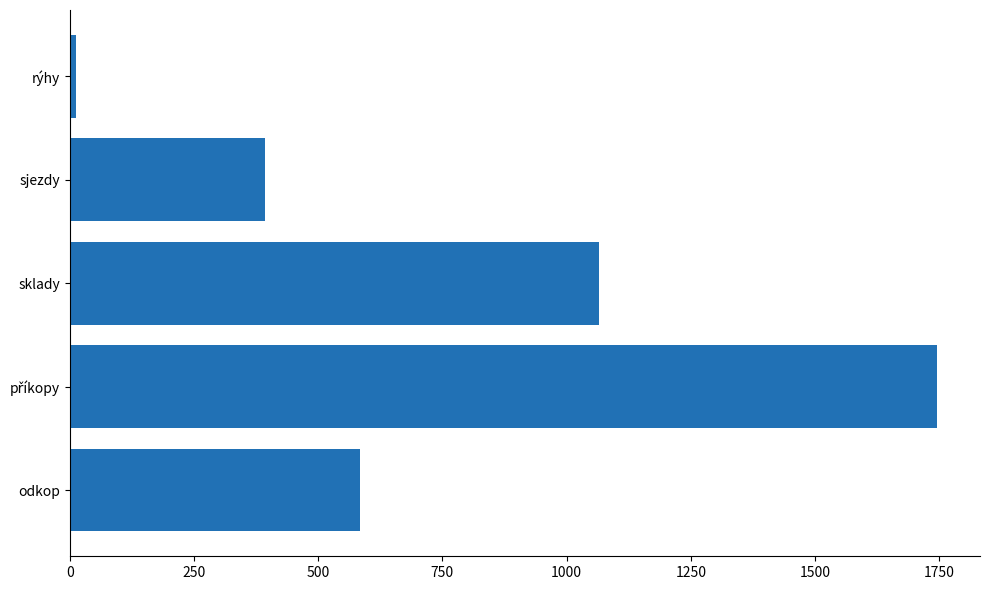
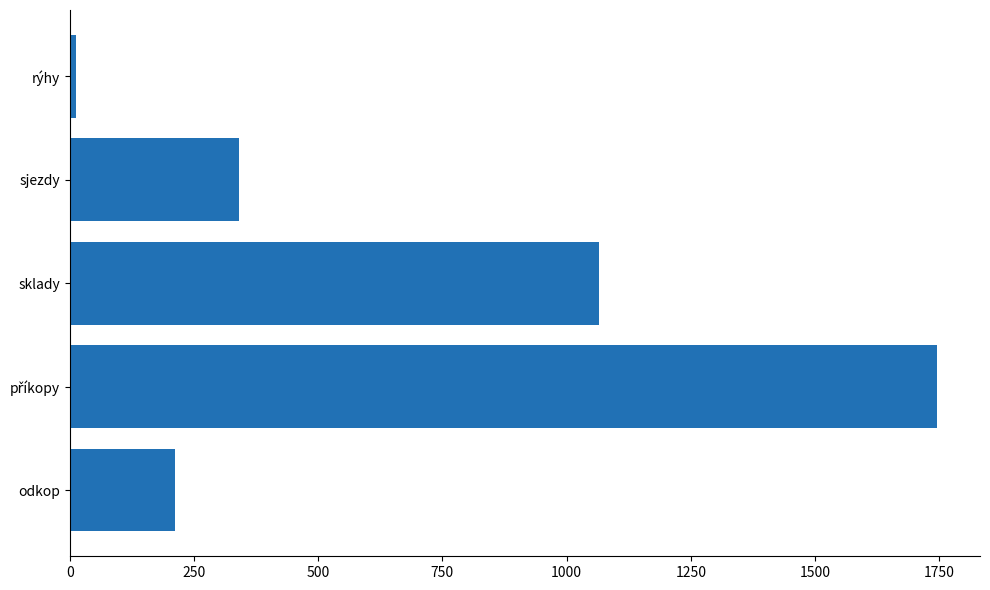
  {
    "rýhy": 10,
-   "sjezdy": 390,
+   "sjezdy": 340,
    "sklady": 1070,
    "příkopy": 1750,
-   "odkop": 590
+   "odkop": 210
  }
